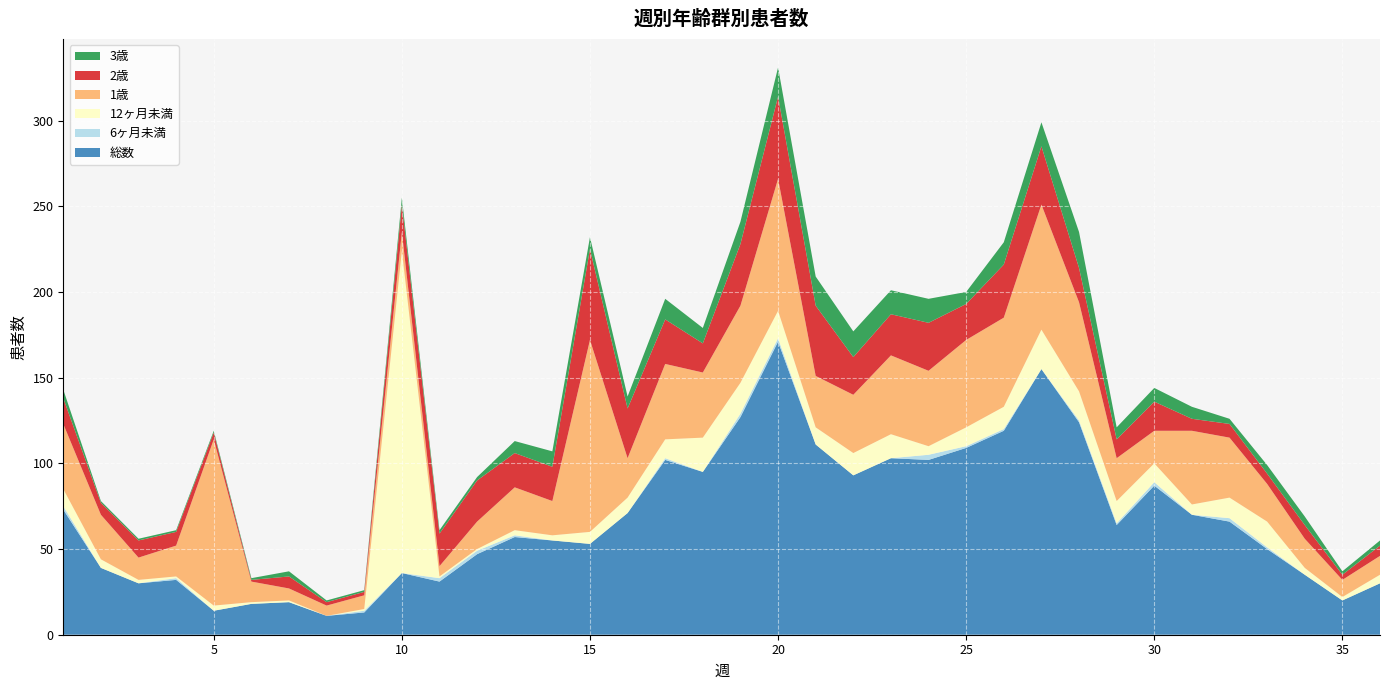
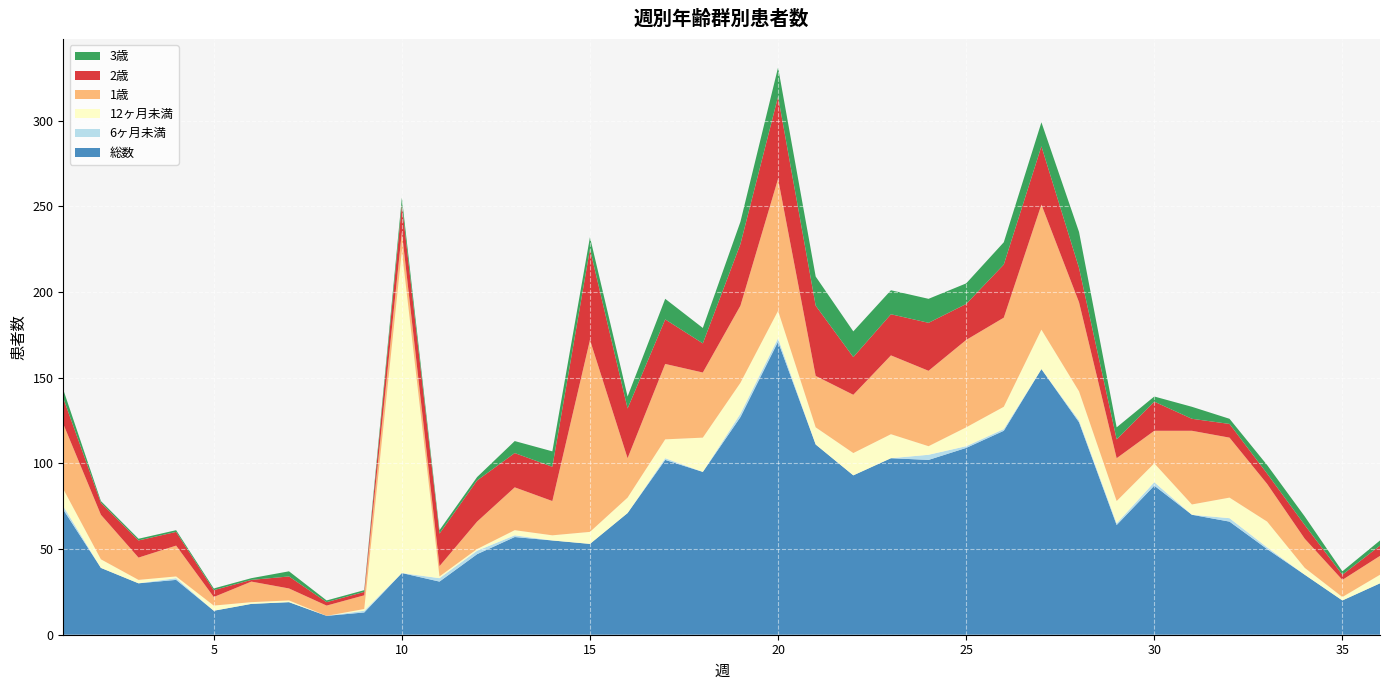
  {
    "総数": {
      "20": 171,
      "30": 87
    },
    "6ヶ月未満": {
      "20": 2,
      "30": 2
    },
    "12ヶ月未満": {
      "5": 3,
      "10": 188,
      "15": 7,
      "20": 16,
      "25": 11,
      "30": 11,
      "35": 2
    },
    "1歳": {
-     "5": 97,
+     "5": 5,
      "10": 11,
      "15": 112,
      "20": 77,
      "25": 51,
      "30": 19,
      "35": 10
    },
    "2歳": {
      "10": 16,
      "15": 53,
      "20": 48,
      "25": 21,
      "30": 17,
      "35": 3
    },
    "3歳": {
      "10": 4,
      "15": 7,
      "20": 17,
-     "25": 7,
-     "30": 8,
+     "25": 12,
+     "30": 3,
      "35": 2
    }
  }
